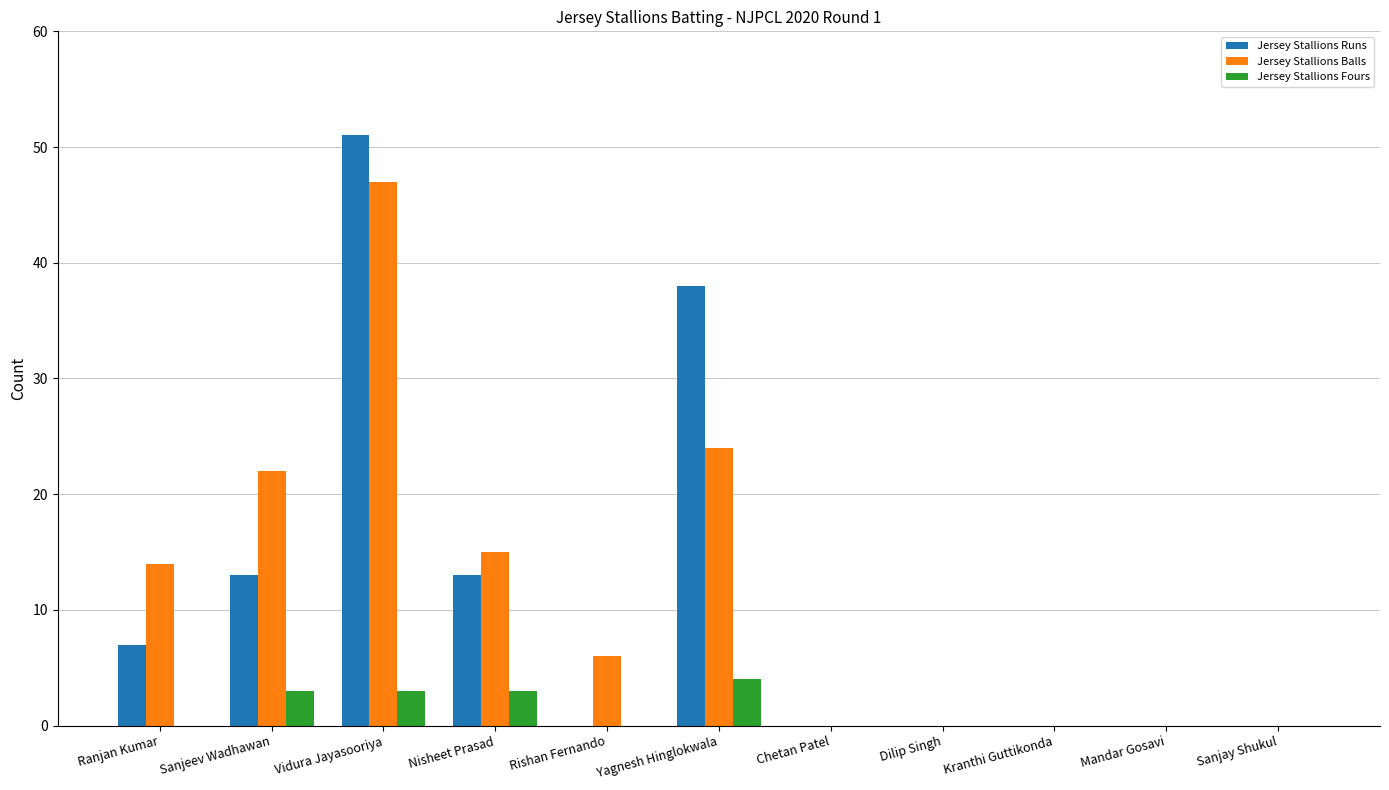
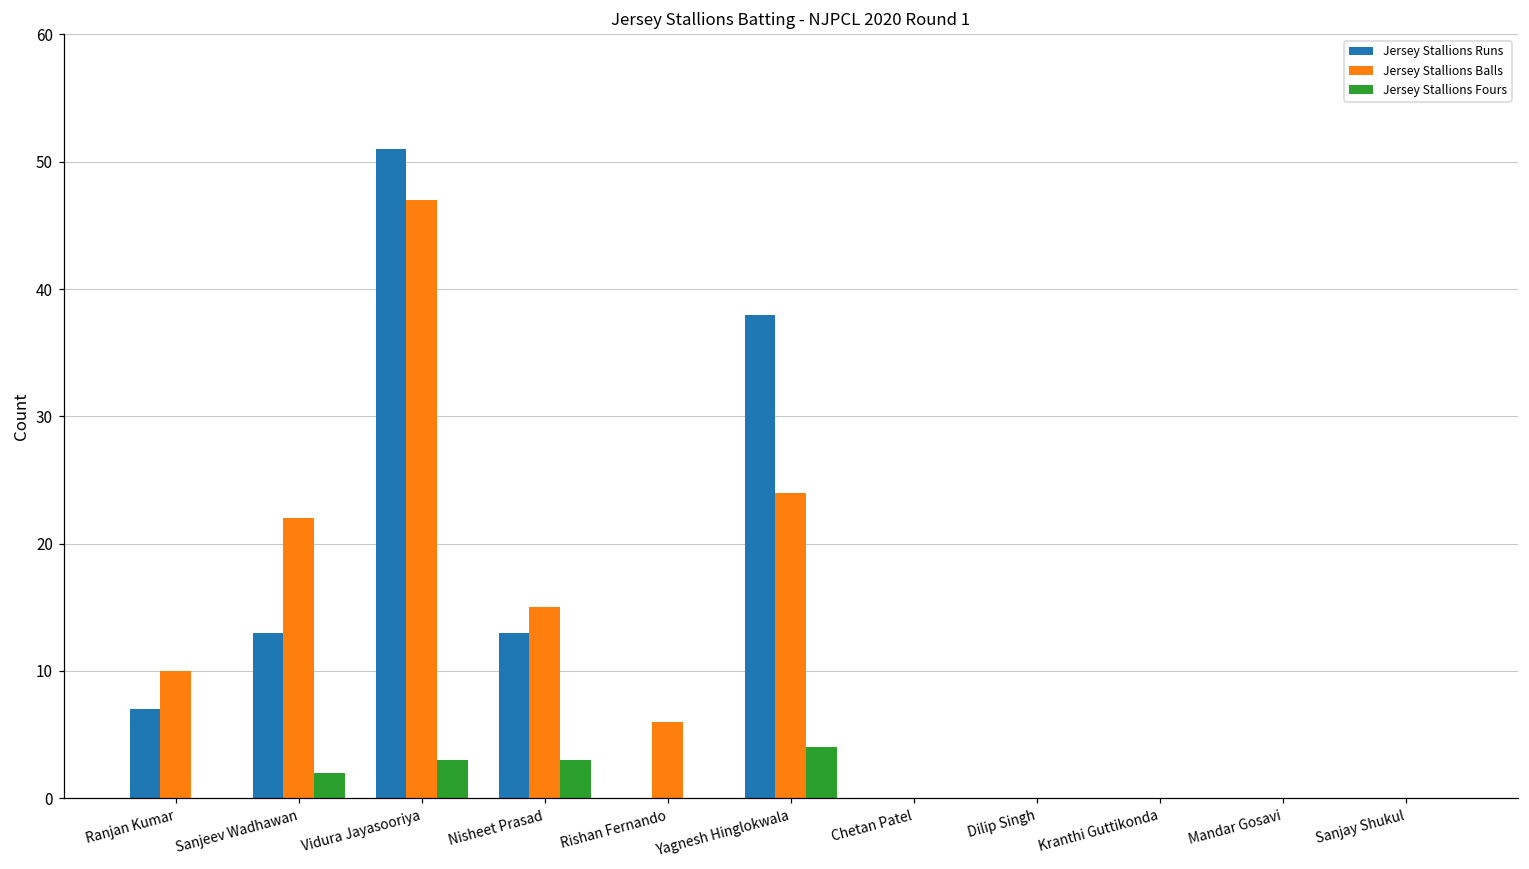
  {
    "Jersey Stallions Runs": {
      "Ranjan Kumar": 7,
      "Sanjeev Wadhawan": 13,
      "Vidura Jayasooriya": 51,
      "Nisheet Prasad": 13,
      "Rishan Fernando": 0,
      "Yagnesh Hinglokwala": 38,
      "Chetan Patel": 0,
      "Dilip Singh": 0,
      "Kranthi Guttikonda": 0,
      "Mandar Gosavi": 0,
      "Sanjay Shukul": 0
    },
    "Jersey Stallions Balls": {
-     "Ranjan Kumar": 14,
+     "Ranjan Kumar": 10,
      "Sanjeev Wadhawan": 22,
      "Vidura Jayasooriya": 47,
      "Nisheet Prasad": 15,
      "Rishan Fernando": 6,
      "Yagnesh Hinglokwala": 24,
      "Chetan Patel": 0,
      "Dilip Singh": 0,
      "Kranthi Guttikonda": 0,
      "Mandar Gosavi": 0,
      "Sanjay Shukul": 0
    },
    "Jersey Stallions Fours": {
      "Ranjan Kumar": 0,
-     "Sanjeev Wadhawan": 3,
+     "Sanjeev Wadhawan": 2,
      "Vidura Jayasooriya": 3,
      "Nisheet Prasad": 3,
      "Rishan Fernando": 0,
      "Yagnesh Hinglokwala": 4,
      "Chetan Patel": 0,
      "Dilip Singh": 0,
      "Kranthi Guttikonda": 0,
      "Mandar Gosavi": 0,
      "Sanjay Shukul": 0
    }
  }
